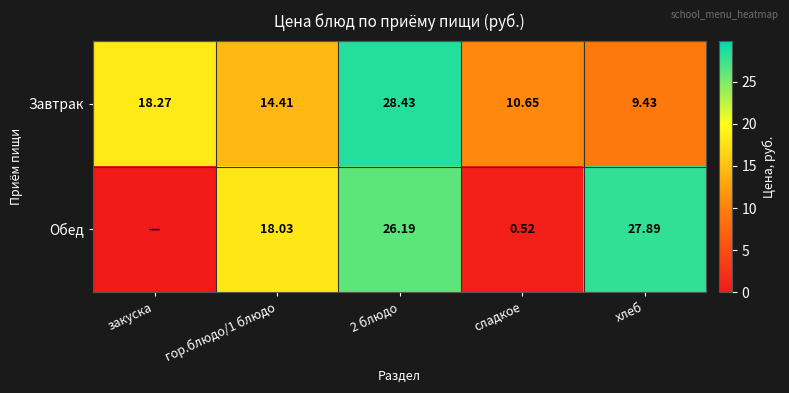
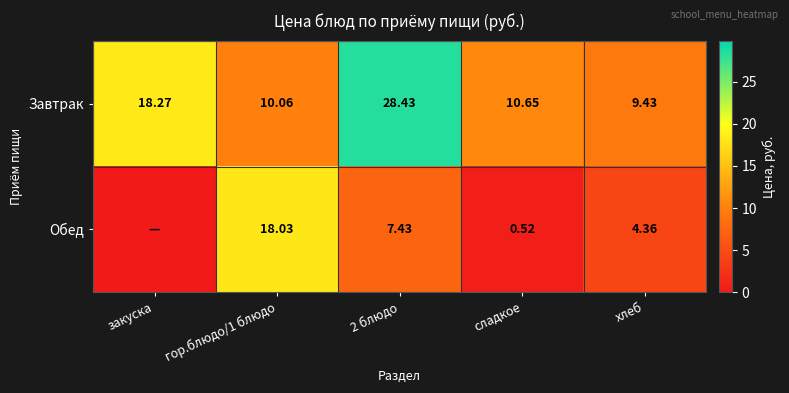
  {
    "Завтрак": {
      "закуска": 18.27,
-     "гор.блюдо/1 блюдо": 14.41,
+     "гор.блюдо/1 блюдо": 10.06,
      "2 блюдо": 28.43,
      "сладкое": 10.65,
      "хлеб": 9.43
    },
    "Обед": {
      "гор.блюдо/1 блюдо": 18.03,
-     "2 блюдо": 26.19,
+     "2 блюдо": 7.43,
      "сладкое": 0.52,
-     "хлеб": 27.89
+     "хлеб": 4.36
    }
  }
